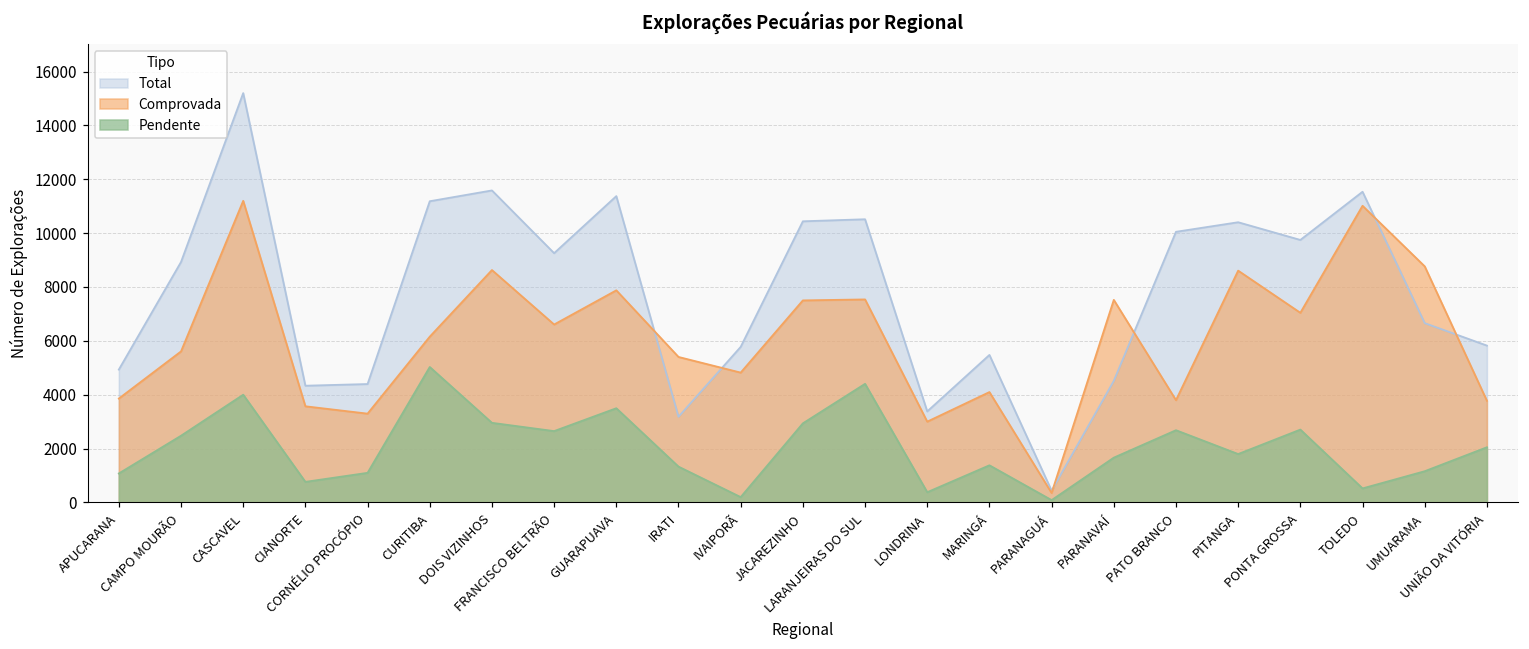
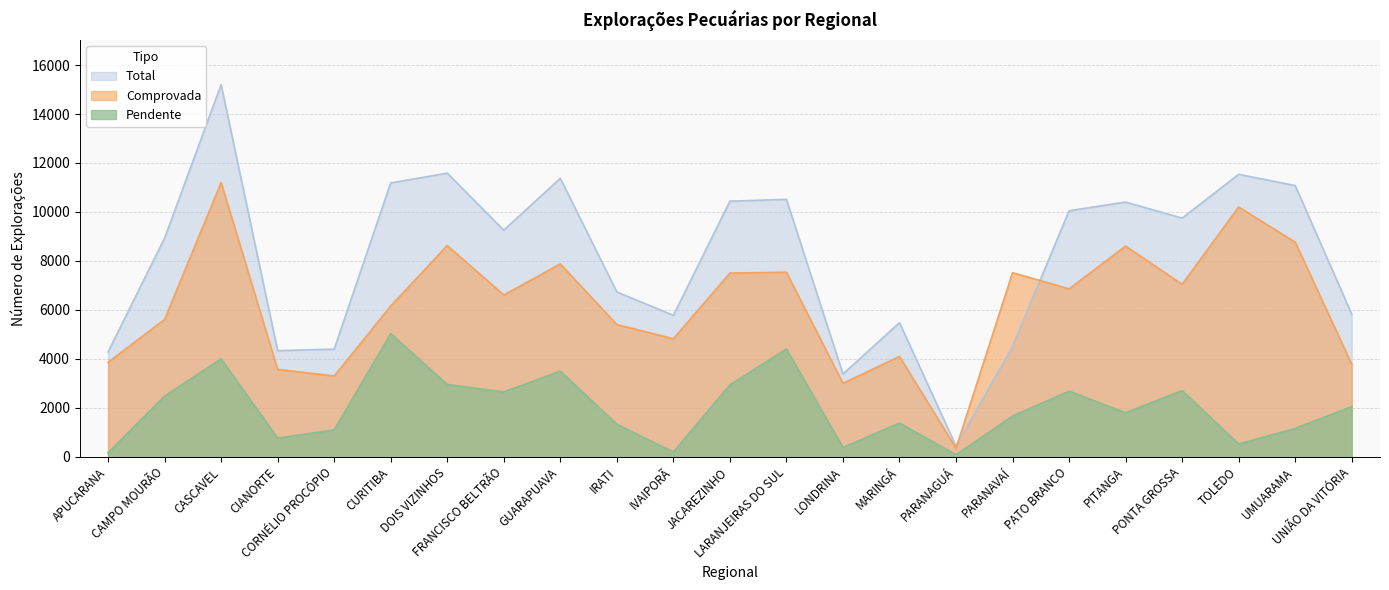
  {
    "Total": {
-     "APUCARANA": 4900,
+     "APUCARANA": 4300,
      "CAMPO MOURÃO": 8900,
      "CASCAVEL": 15200,
      "CIANORTE": 4300,
      "CORNÉLIO PROCÓPIO": 4400,
      "CURITIBA": 11200,
      "DOIS VIZINHOS": 11600,
      "FRANCISCO BELTRÃO": 9300,
      "GUARAPUAVA": 11400,
-     "IRATI": 3200,
+     "IRATI": 6700,
      "IVAIPORÃ": 5800,
      "JACAREZINHO": 10400,
      "LARANJEIRAS DO SUL": 10500,
      "LONDRINA": 3400,
      "MARINGÁ": 5500,
      "PARANAVAÍ": 4500,
      "PATO BRANCO": 10000,
      "PITANGA": 10400,
      "PONTA GROSSA": 9700,
      "TOLEDO": 11500,
-     "UMUARAMA": 6700,
+     "UMUARAMA": 11100,
      "UNIÃO DA VITÓRIA": 5800
    },
    "Comprovada": {
      "APUCARANA": 3900,
      "CAMPO MOURÃO": 5600,
      "CASCAVEL": 11200,
      "CIANORTE": 3600,
      "CORNÉLIO PROCÓPIO": 3300,
      "CURITIBA": 6200,
      "DOIS VIZINHOS": 8600,
      "FRANCISCO BELTRÃO": 6600,
      "GUARAPUAVA": 7900,
      "IRATI": 5400,
      "IVAIPORÃ": 4800,
      "JACAREZINHO": 7500,
      "LARANJEIRAS DO SUL": 7500,
      "LONDRINA": 3000,
      "MARINGÁ": 4100,
      "PARANAVAÍ": 7500,
-     "PATO BRANCO": 3800,
+     "PATO BRANCO": 6900,
      "PITANGA": 8600,
      "PONTA GROSSA": 7000,
-     "TOLEDO": 11000,
+     "TOLEDO": 10200,
      "UMUARAMA": 8800,
      "UNIÃO DA VITÓRIA": 3800
    },
    "Pendente": {
-     "APUCARANA": 1100,
+     "APUCARANA": 200,
      "CAMPO MOURÃO": 2500,
      "CASCAVEL": 4000,
      "CIANORTE": 800,
      "CORNÉLIO PROCÓPIO": 1100,
      "CURITIBA": 5000,
      "DOIS VIZINHOS": 3000,
      "FRANCISCO BELTRÃO": 2600,
      "GUARAPUAVA": 3500,
      "IRATI": 1300,
      "IVAIPORÃ": 200,
      "JACAREZINHO": 2900,
      "LARANJEIRAS DO SUL": 4400,
      "LONDRINA": 400,
      "MARINGÁ": 1400,
      "PARANAGUÁ": 100,
      "PARANAVAÍ": 1700,
      "PATO BRANCO": 2700,
      "PITANGA": 1800,
      "PONTA GROSSA": 2700,
      "TOLEDO": 500,
      "UMUARAMA": 1200,
      "UNIÃO DA VITÓRIA": 2000
    }
  }
